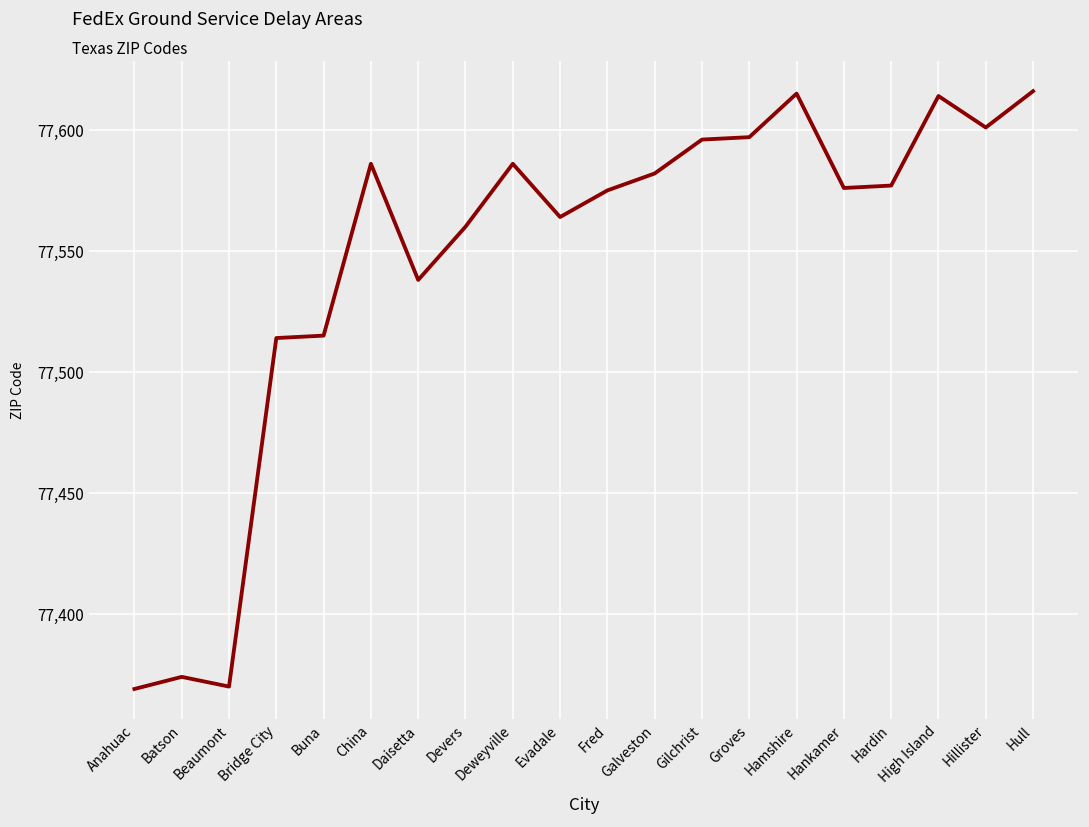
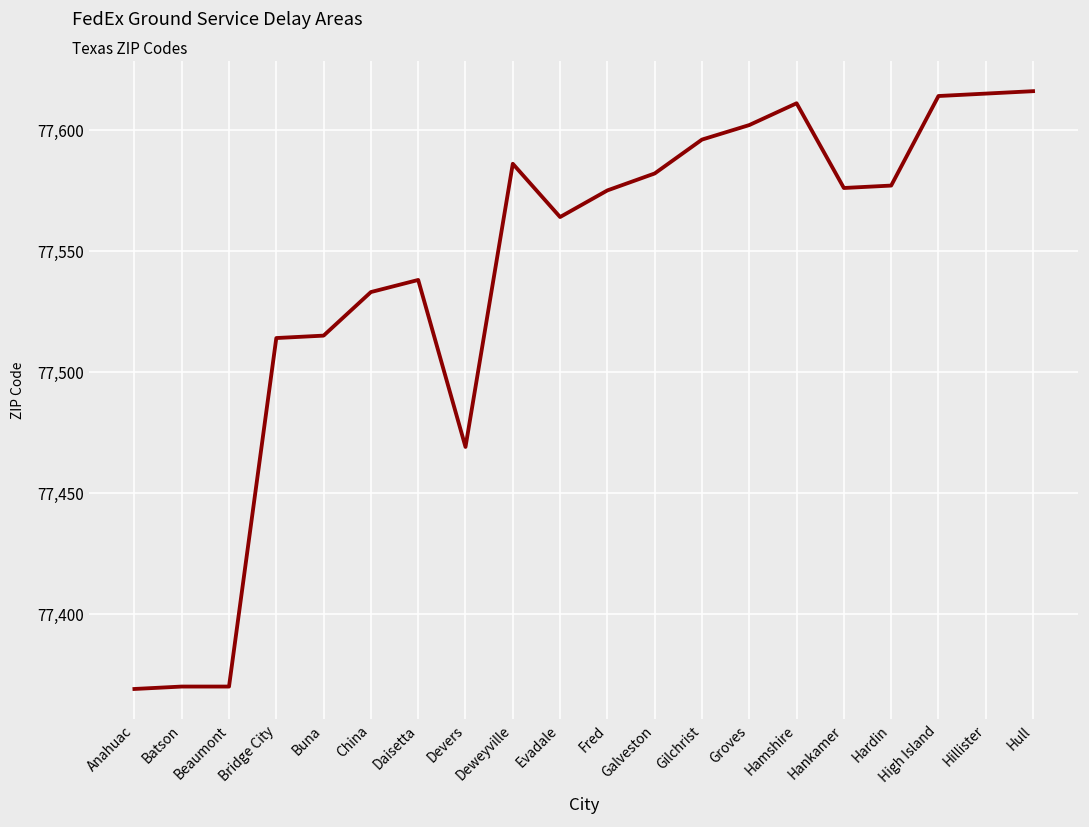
  {
    "Anahuac": "77,369",
-   "Batson": "77,374",
+   "Batson": "77,370",
    "Beaumont": "77,370",
    "Bridge City": "77,514",
    "Buna": "77,515",
-   "China": "77,586",
+   "China": "77,533",
    "Daisetta": "77,538",
-   "Devers": "77,560",
+   "Devers": "77,469",
    "Deweyville": "77,586",
    "Evadale": "77,564",
    "Fred": "77,575",
    "Galveston": "77,582",
    "Gilchrist": "77,596",
-   "Groves": "77,597",
-   "Hamshire": "77,615",
+   "Groves": "77,602",
+   "Hamshire": "77,611",
    "Hankamer": "77,576",
    "Hardin": "77,577",
    "High Island": "77,614",
-   "Hillister": "77,601",
+   "Hillister": "77,615",
    "Hull": "77,616"
  }
